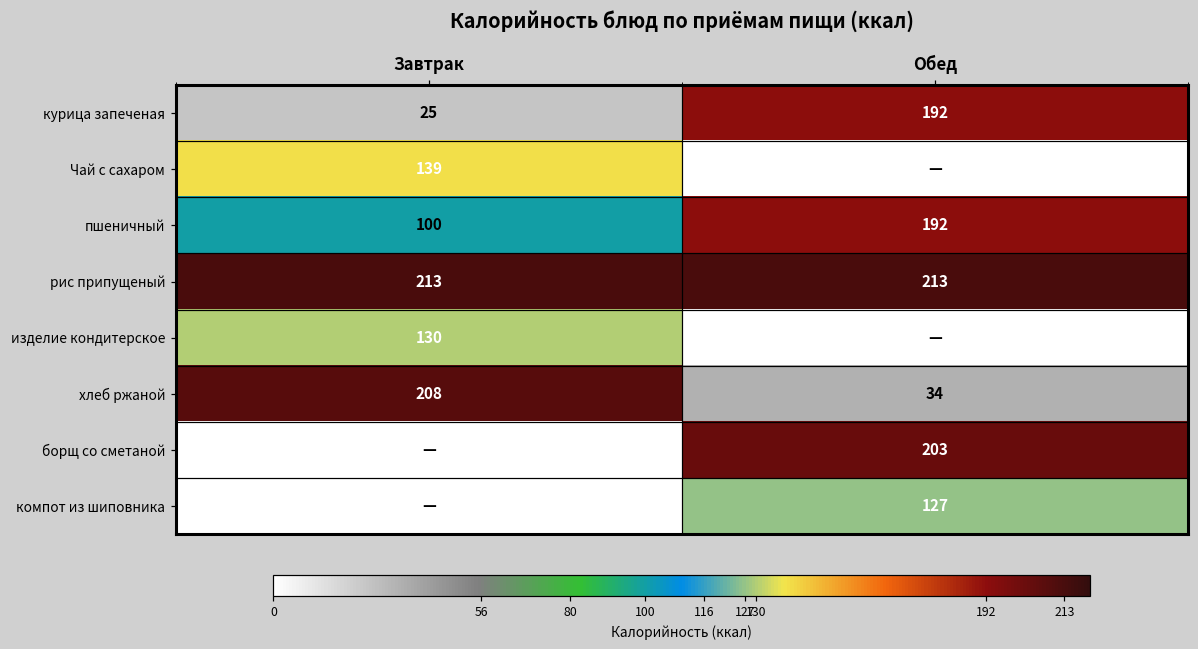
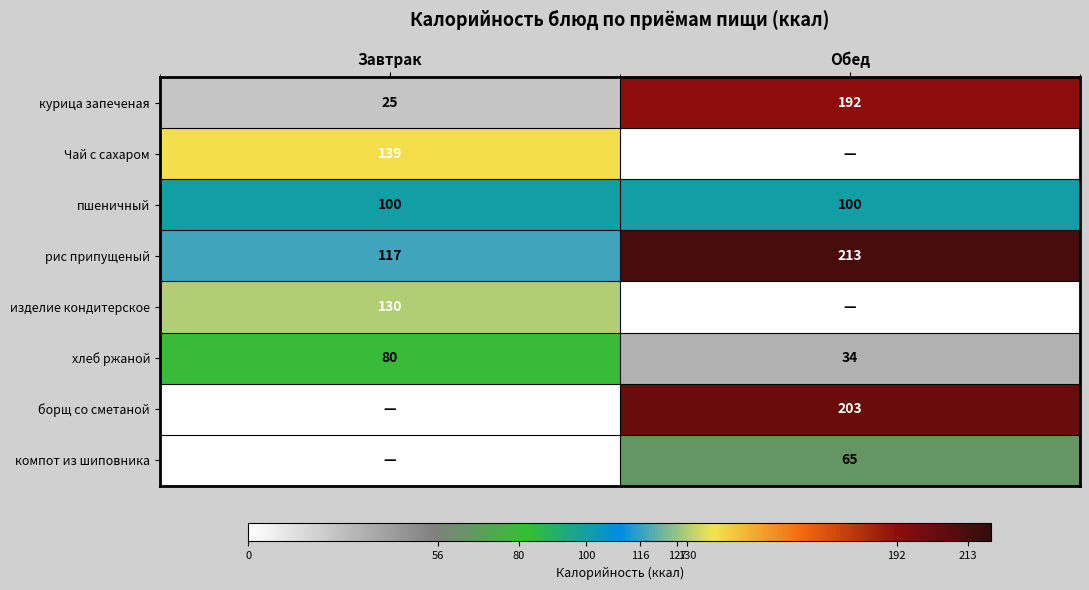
  {
    "курица запеченая": {
      "Завтрак": 25,
      "Обед": 192
    },
    "Чай с сахаром": {
      "Завтрак": 139
    },
    "пшеничный": {
      "Завтрак": 100,
-     "Обед": 192
+     "Обед": 100
    },
    "рис припущеный": {
-     "Завтрак": 213,
+     "Завтрак": 117,
      "Обед": 213
    },
    "изделие кондитерское": {
      "Завтрак": 130
    },
    "хлеб ржаной": {
-     "Завтрак": 208,
+     "Завтрак": 80,
      "Обед": 34
    },
    "борщ со сметаной": {
      "Обед": 203
    },
    "компот из шиповника": {
-     "Обед": 127
+     "Обед": 65
    }
  }
